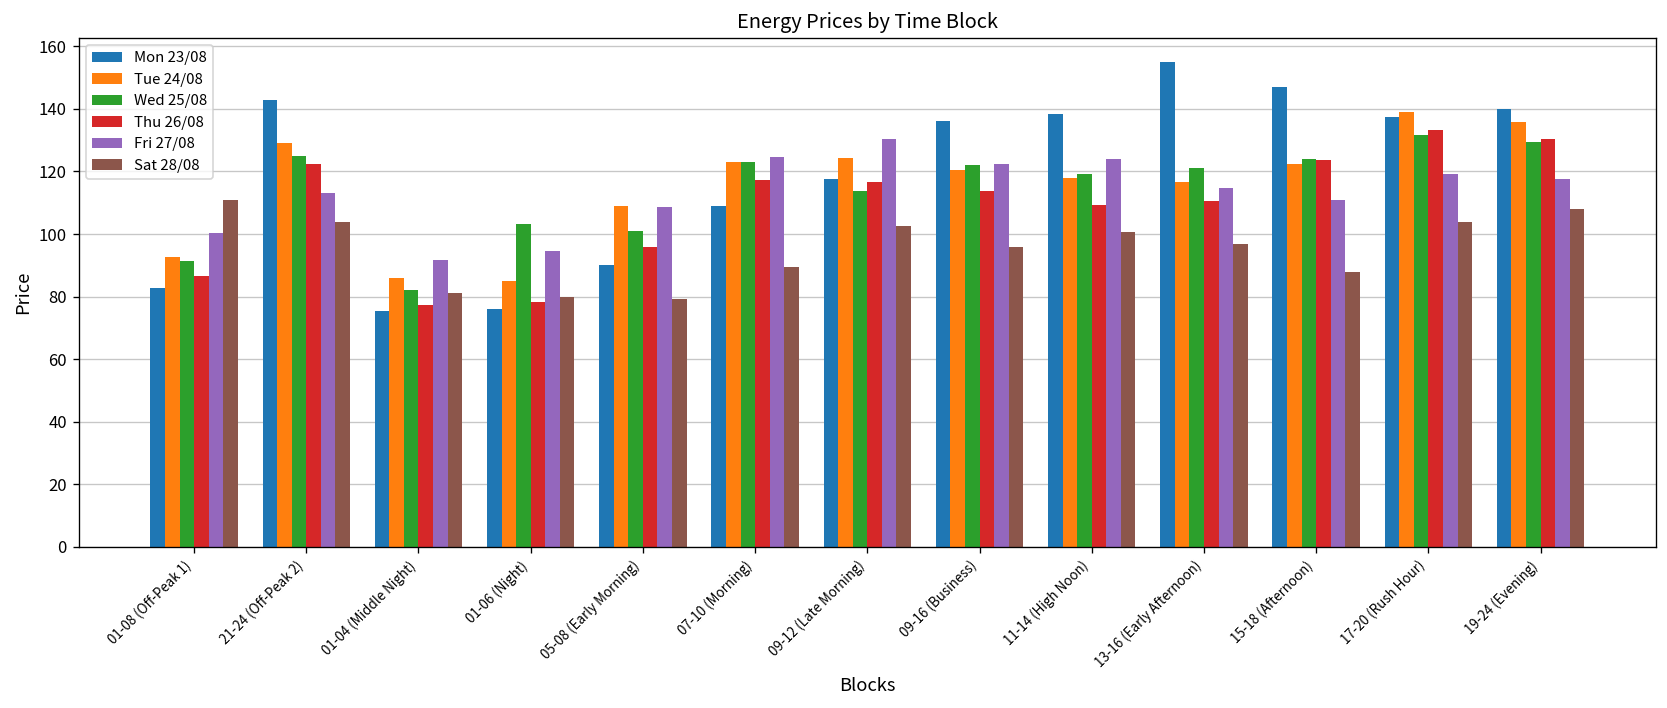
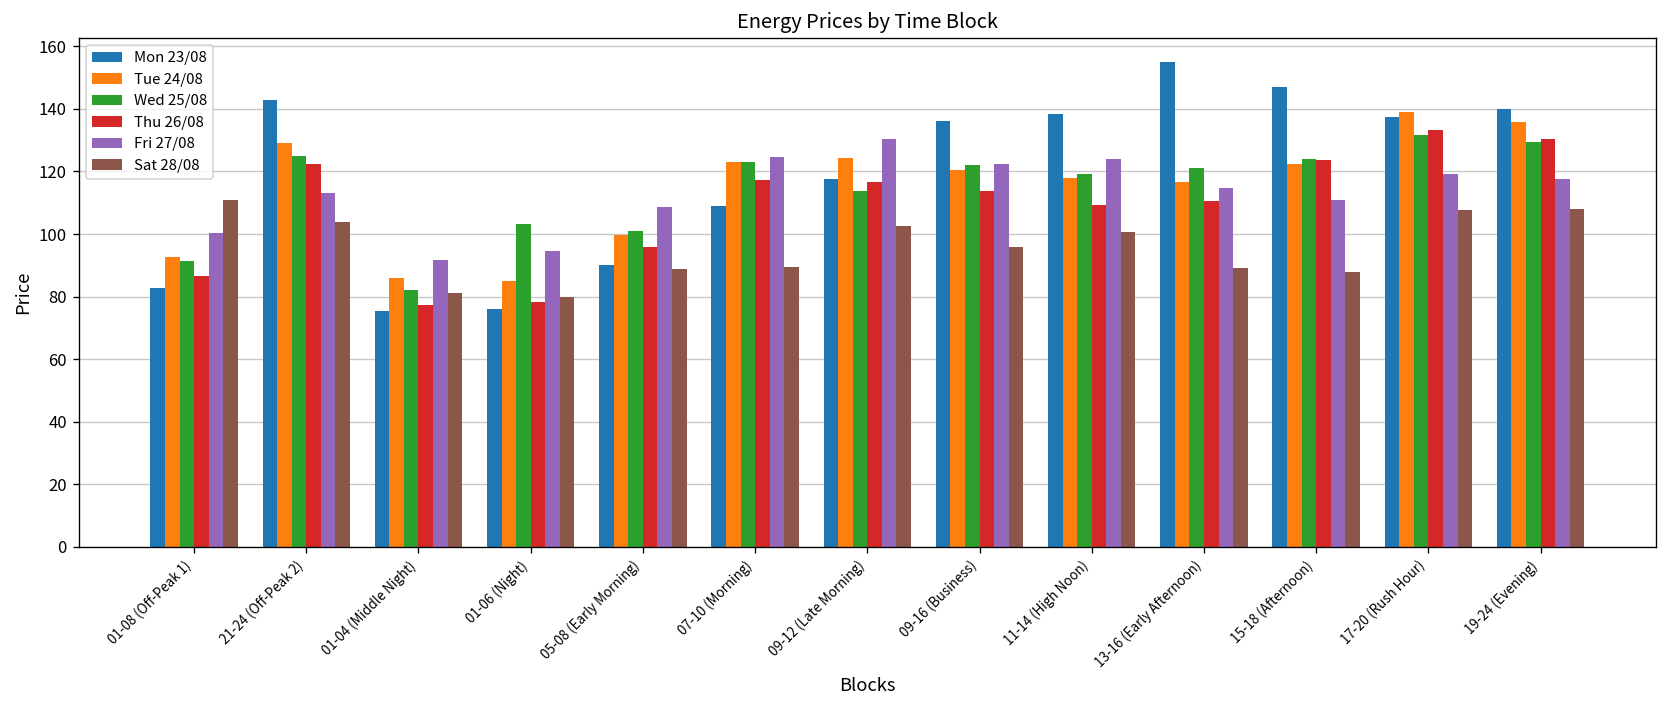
  {
    "Mon 23/08": {
      "01-08 (Off-Peak 1)": 83,
      "21-24 (Off-Peak 2)": 143,
      "01-04 (Middle Night)": 75,
      "01-06 (Night)": 76,
      "05-08 (Early Morning)": 90,
      "07-10 (Morning)": 109,
      "09-12 (Late Morning)": 118,
      "09-16 (Business)": 136,
      "11-14 (High Noon)": 139,
      "13-16 (Early Afternoon)": 155,
      "15-18 (Afternoon)": 147,
      "17-20 (Rush Hour)": 137,
      "19-24 (Evening)": 140
    },
    "Tue 24/08": {
      "01-08 (Off-Peak 1)": 93,
      "21-24 (Off-Peak 2)": 129,
      "01-04 (Middle Night)": 86,
      "01-06 (Night)": 85,
-     "05-08 (Early Morning)": 109,
+     "05-08 (Early Morning)": 100,
      "07-10 (Morning)": 123,
      "09-12 (Late Morning)": 124,
      "09-16 (Business)": 120,
      "11-14 (High Noon)": 118,
      "13-16 (Early Afternoon)": 117,
      "15-18 (Afternoon)": 122,
      "17-20 (Rush Hour)": 139,
      "19-24 (Evening)": 136
    },
    "Wed 25/08": {
      "01-08 (Off-Peak 1)": 91,
      "21-24 (Off-Peak 2)": 125,
      "01-04 (Middle Night)": 82,
      "01-06 (Night)": 103,
      "05-08 (Early Morning)": 101,
      "07-10 (Morning)": 123,
      "09-12 (Late Morning)": 114,
      "09-16 (Business)": 122,
      "11-14 (High Noon)": 119,
      "13-16 (Early Afternoon)": 121,
      "15-18 (Afternoon)": 124,
      "17-20 (Rush Hour)": 132,
      "19-24 (Evening)": 129
    },
    "Thu 26/08": {
      "01-08 (Off-Peak 1)": 87,
      "21-24 (Off-Peak 2)": 122,
      "01-04 (Middle Night)": 77,
      "01-06 (Night)": 78,
      "05-08 (Early Morning)": 96,
      "07-10 (Morning)": 117,
      "09-12 (Late Morning)": 117,
      "09-16 (Business)": 114,
      "11-14 (High Noon)": 109,
      "13-16 (Early Afternoon)": 111,
      "15-18 (Afternoon)": 124,
      "17-20 (Rush Hour)": 133,
      "19-24 (Evening)": 130
    },
    "Fri 27/08": {
      "01-08 (Off-Peak 1)": 100,
      "21-24 (Off-Peak 2)": 113,
      "01-04 (Middle Night)": 92,
      "01-06 (Night)": 95,
      "05-08 (Early Morning)": 109,
      "07-10 (Morning)": 125,
      "09-12 (Late Morning)": 130,
      "09-16 (Business)": 122,
      "11-14 (High Noon)": 124,
      "13-16 (Early Afternoon)": 115,
      "15-18 (Afternoon)": 111,
      "17-20 (Rush Hour)": 119,
      "19-24 (Evening)": 118
    },
    "Sat 28/08": {
      "01-08 (Off-Peak 1)": 111,
      "21-24 (Off-Peak 2)": 104,
      "01-04 (Middle Night)": 81,
      "01-06 (Night)": 80,
-     "05-08 (Early Morning)": 79,
+     "05-08 (Early Morning)": 89,
      "07-10 (Morning)": 90,
      "09-12 (Late Morning)": 103,
      "09-16 (Business)": 96,
      "11-14 (High Noon)": 101,
-     "13-16 (Early Afternoon)": 97,
+     "13-16 (Early Afternoon)": 89,
      "15-18 (Afternoon)": 88,
-     "17-20 (Rush Hour)": 104,
+     "17-20 (Rush Hour)": 108,
      "19-24 (Evening)": 108
    }
  }
